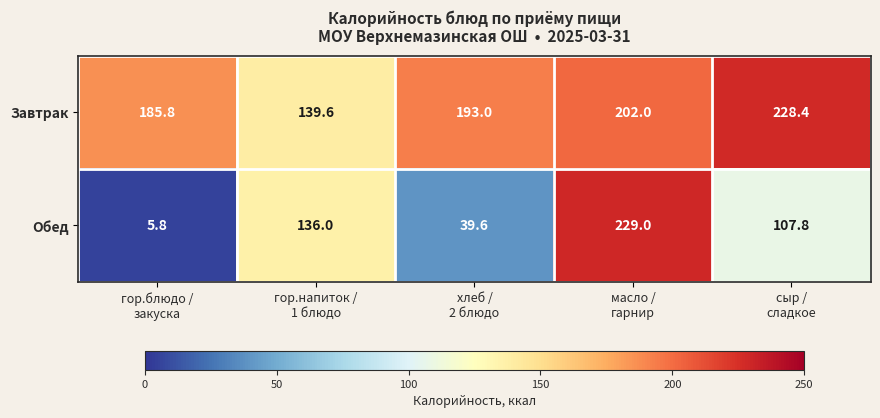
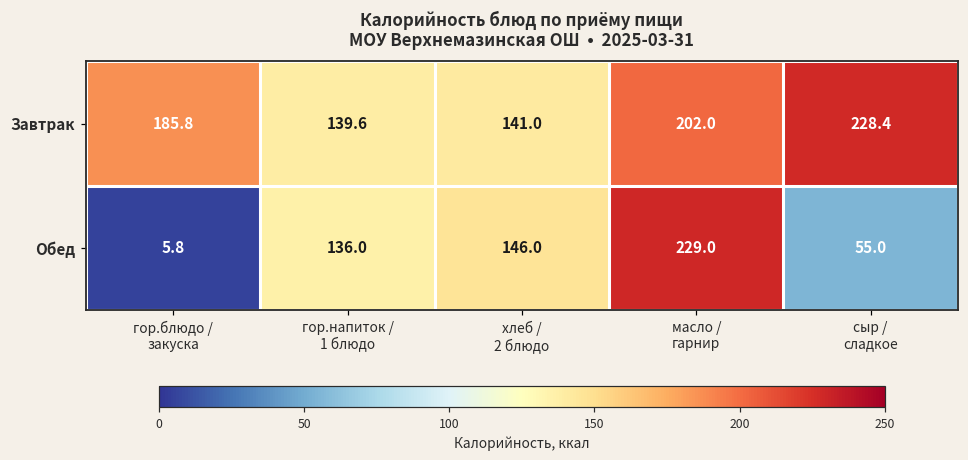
  {
    "Завтрак": {
      "гор.блюдо / закуска": 185.8,
      "гор.напиток / 1 блюдо": 139.6,
-     "хлеб / 2 блюдо": 193.0,
+     "хлеб / 2 блюдо": 141.0,
      "масло / гарнир": 202.0,
      "сыр / сладкое": 228.4
    },
    "Обед": {
      "гор.блюдо / закуска": 5.8,
      "гор.напиток / 1 блюдо": 136.0,
-     "хлеб / 2 блюдо": 39.6,
+     "хлеб / 2 блюдо": 146.0,
      "масло / гарнир": 229.0,
-     "сыр / сладкое": 107.8
+     "сыр / сладкое": 55.0
    }
  }
